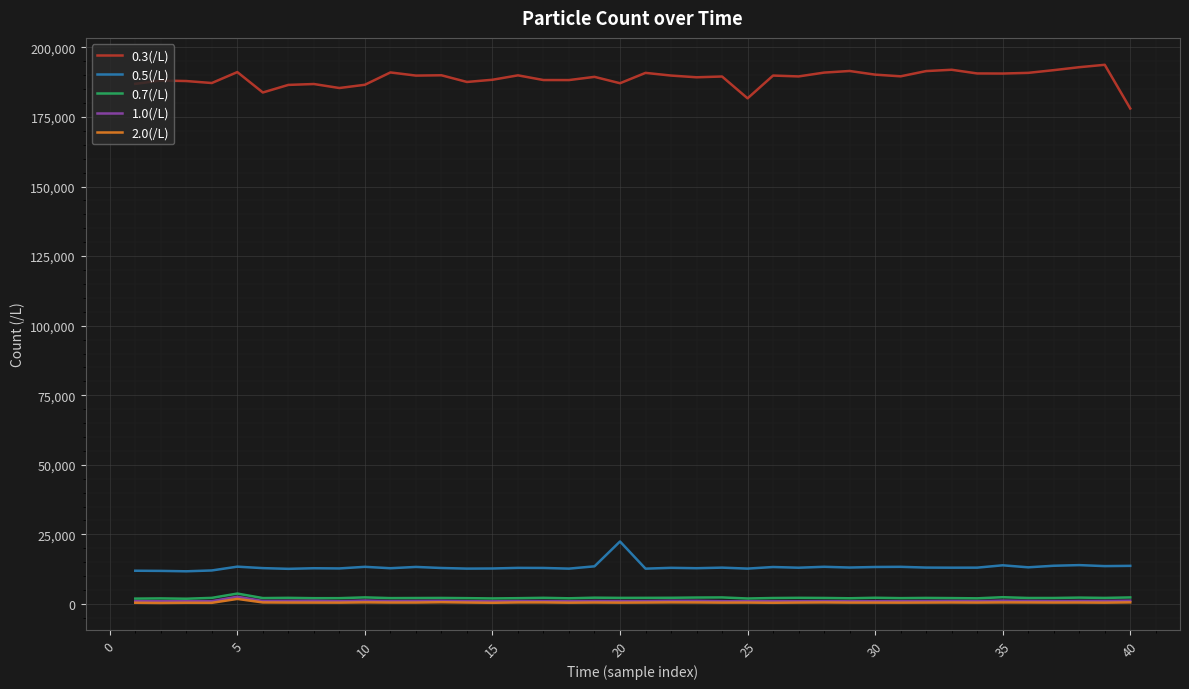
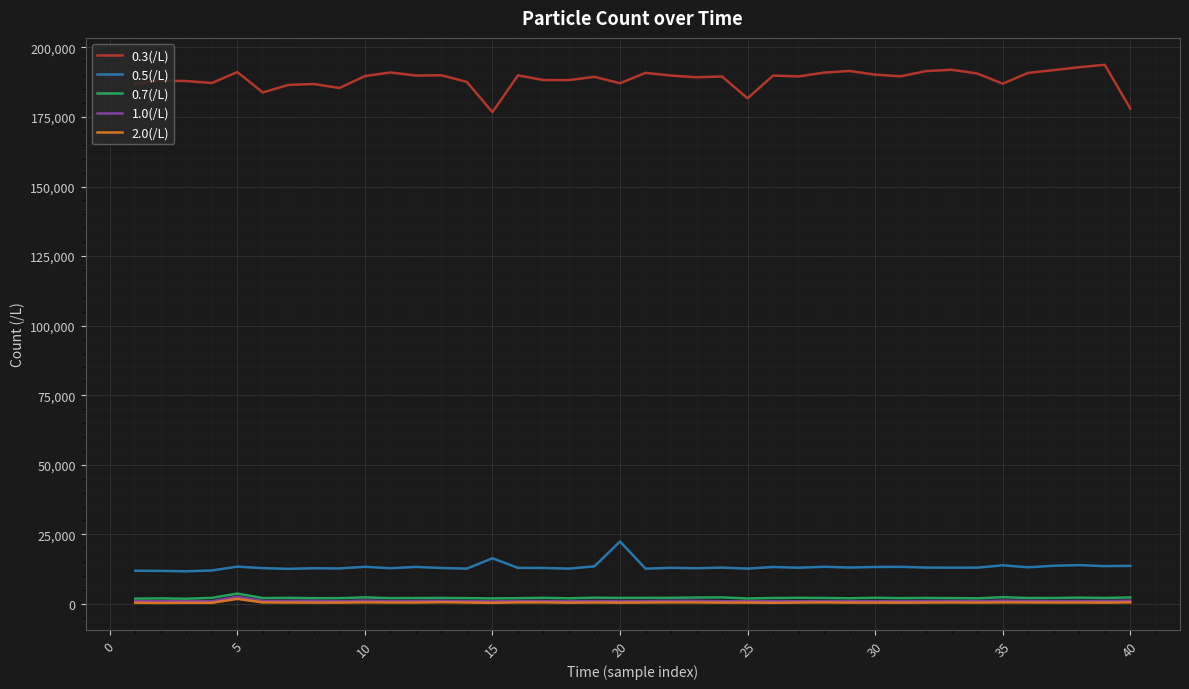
  {
    "0.3(/L)": {
      "5": "191,000",
-     "10": "187,000",
-     "15": "188,000",
+     "10": "190,000",
+     "15": "177,000",
      "20": "187,000",
      "25": "182,000",
      "30": "190,000",
-     "35": "191,000",
+     "35": "187,000",
      "40": "178,000"
    },
    "0.5(/L)": {
      "5": "13,000",
      "10": "13,000",
-     "15": "13,000",
+     "15": "16,000",
      "20": "22,000",
      "25": "13,000",
      "30": "13,000",
      "35": "14,000",
      "40": "14,000"
    },
    "0.7(/L)": {
      "5": "4,000",
      "10": "2,000",
      "15": "2,000",
      "20": "2,000",
      "25": "2,000",
      "30": "2,000",
      "35": "2,000",
      "40": "2,000"
    }
  }
